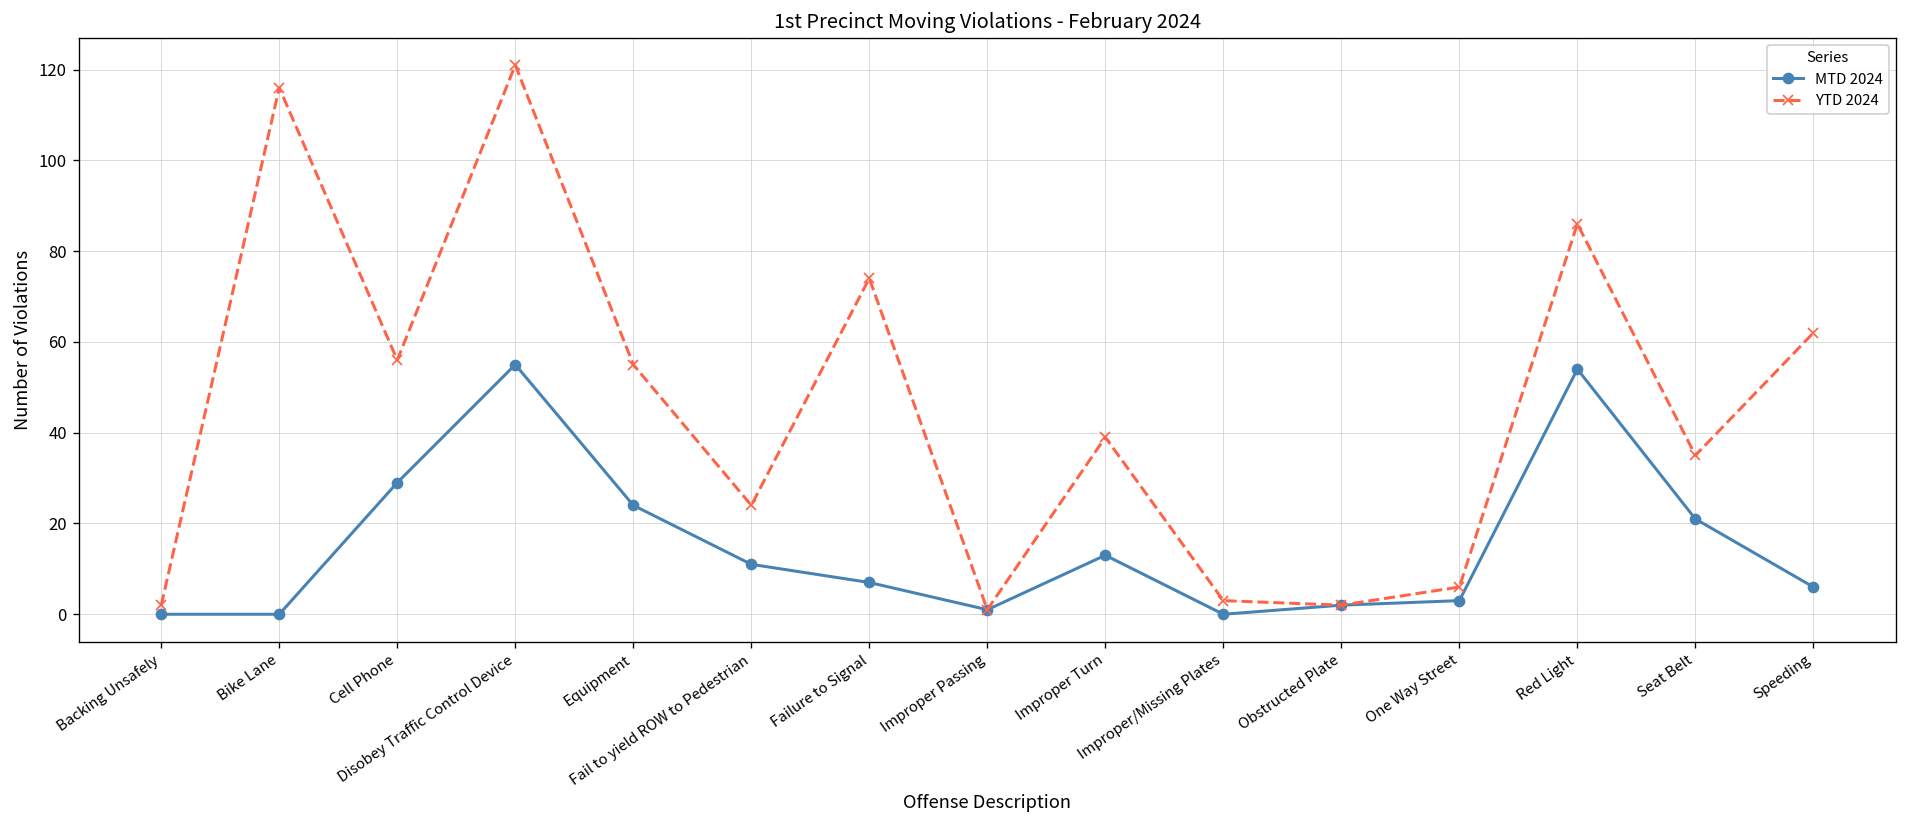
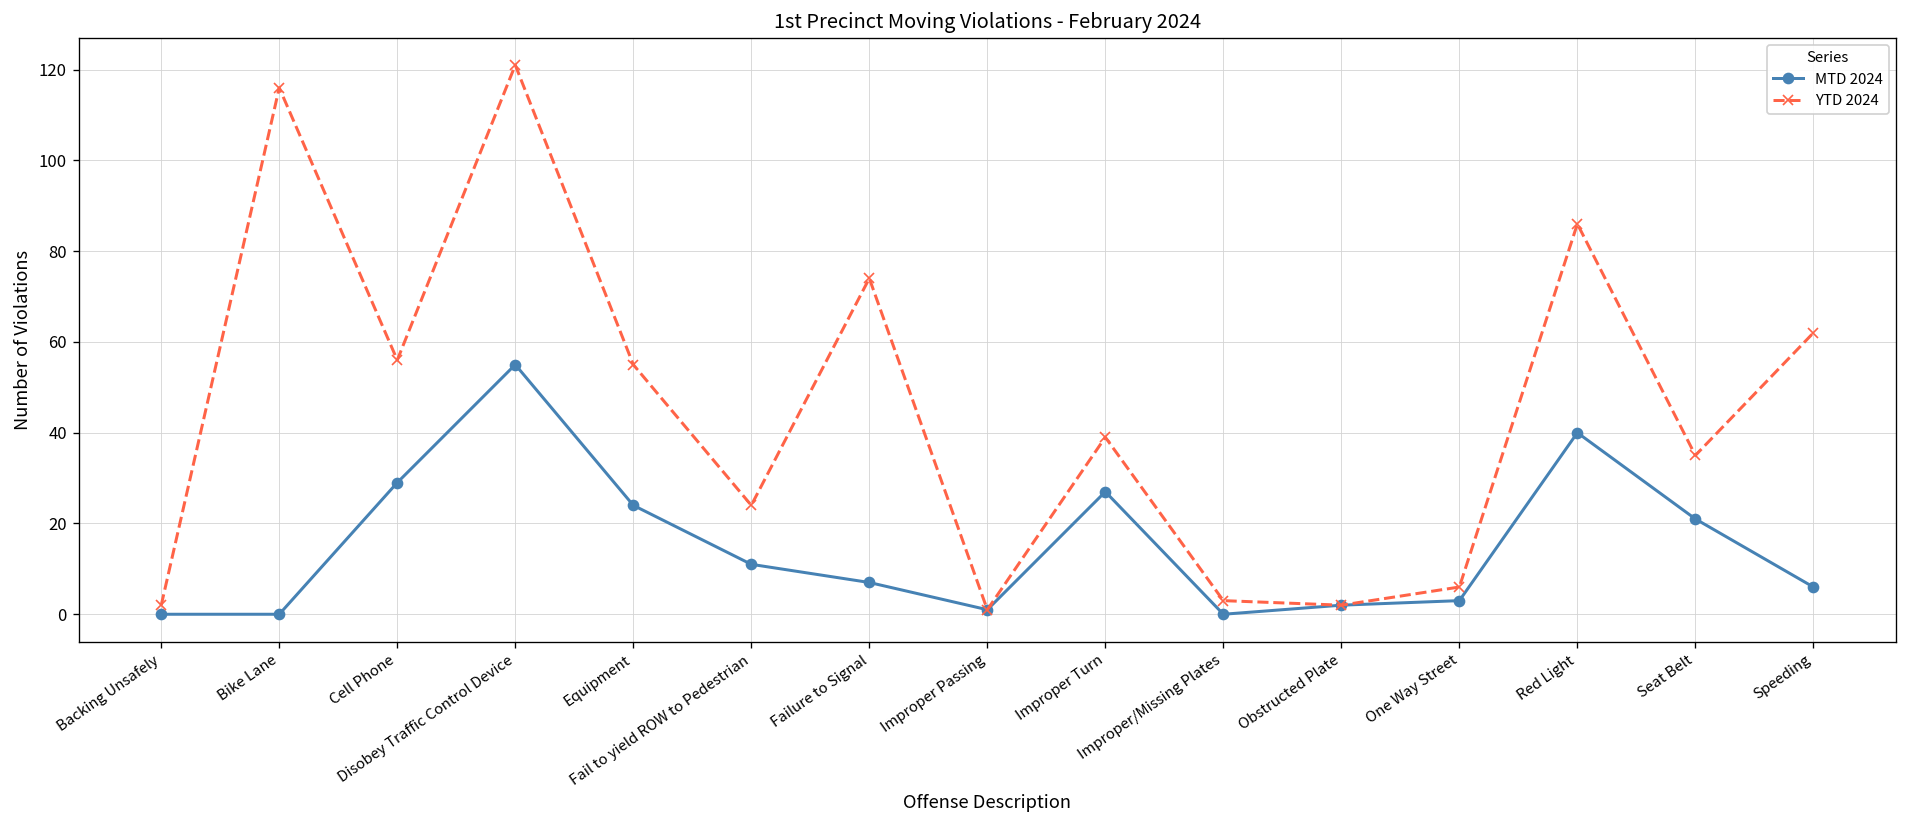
  {
    "MTD 2024": {
      "Backing Unsafely": 0,
      "Bike Lane": 0,
      "Cell Phone": 29,
      "Disobey Traffic Control Device": 55,
      "Equipment": 24,
      "Fail to yield ROW to Pedestrian": 11,
      "Failure to Signal": 7,
-     "Improper Turn": 13,
+     "Improper Turn": 27,
      "Improper/Missing Plates": 0,
      "One Way Street": 3,
-     "Red Light": 54,
+     "Red Light": 40,
      "Seat Belt": 21,
      "Speeding": 6
    },
    "YTD 2024": {
      "Backing Unsafely": 2,
      "Bike Lane": 116,
      "Cell Phone": 56,
      "Disobey Traffic Control Device": 121,
      "Equipment": 55,
      "Fail to yield ROW to Pedestrian": 24,
      "Failure to Signal": 74,
      "Improper Turn": 39,
      "Improper/Missing Plates": 3,
      "One Way Street": 6,
      "Red Light": 86,
      "Seat Belt": 35,
      "Speeding": 62
    }
  }
